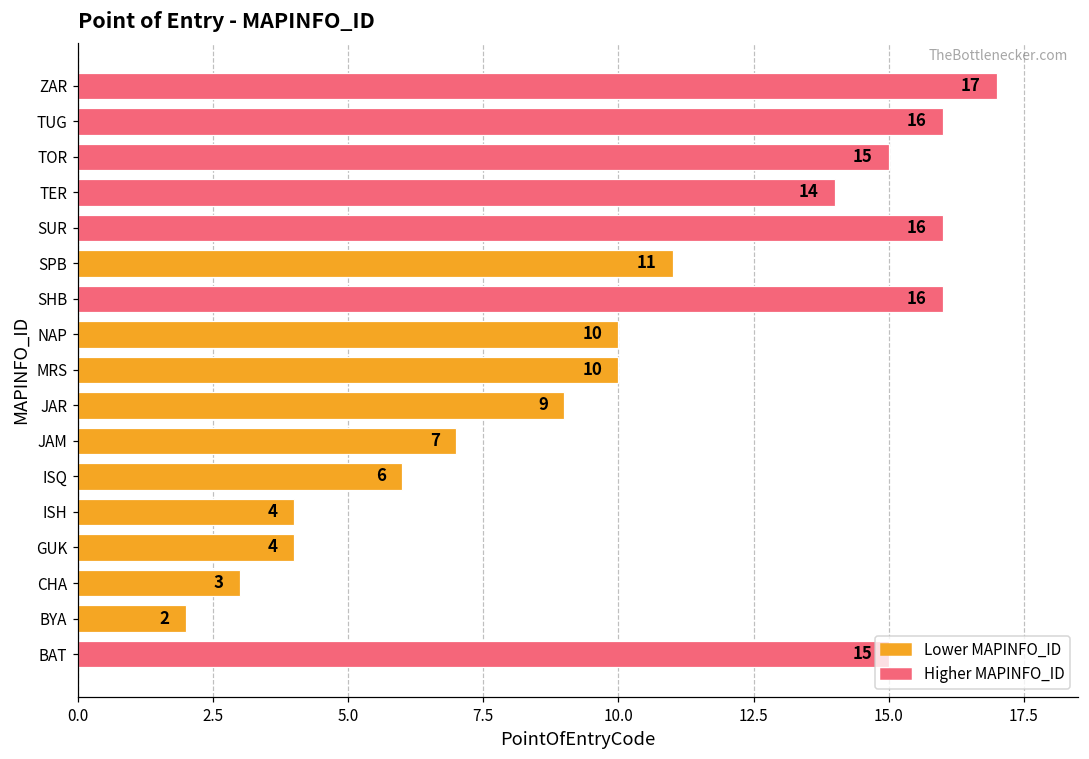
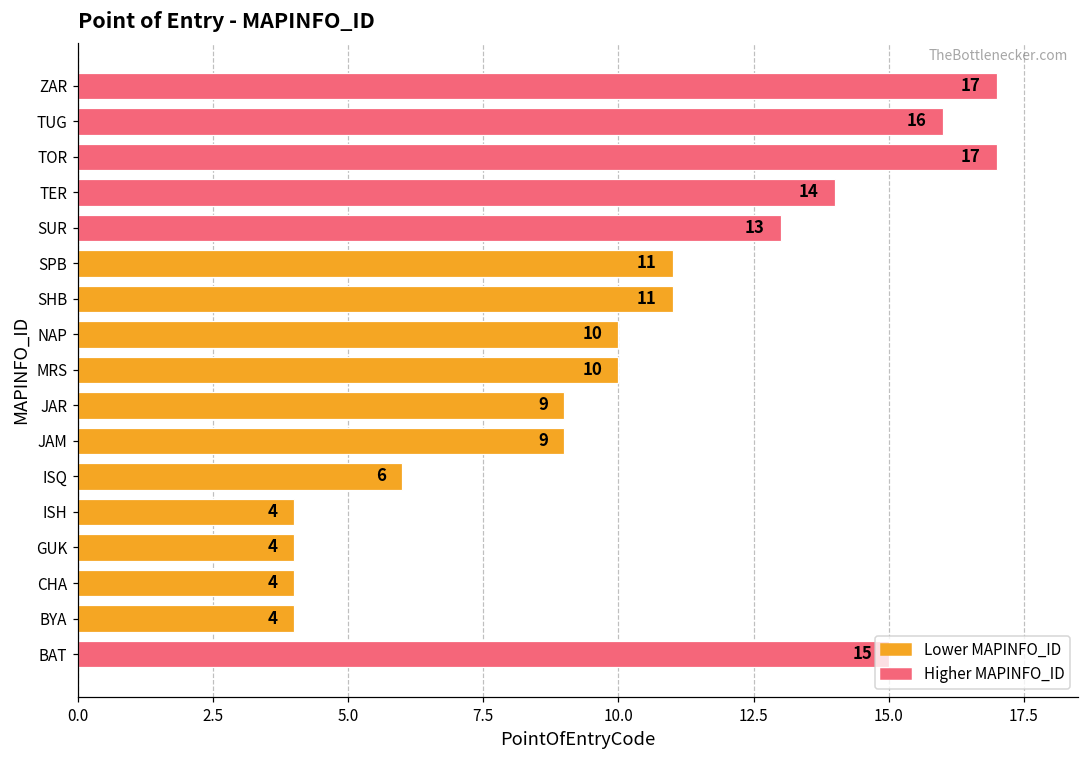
  {
    "ZAR": 17,
    "TUG": 16,
-   "TOR": 15,
+   "TOR": 17,
    "TER": 14,
-   "SUR": 16,
+   "SUR": 13,
    "SPB": 11,
-   "SHB": 16,
+   "SHB": 11,
    "NAP": 10,
    "MRS": 10,
    "JAR": 9,
-   "JAM": 7,
+   "JAM": 9,
    "ISQ": 6,
    "ISH": 4,
    "GUK": 4,
-   "CHA": 3,
-   "BYA": 2
+   "CHA": 4,
+   "BYA": 4
  }
